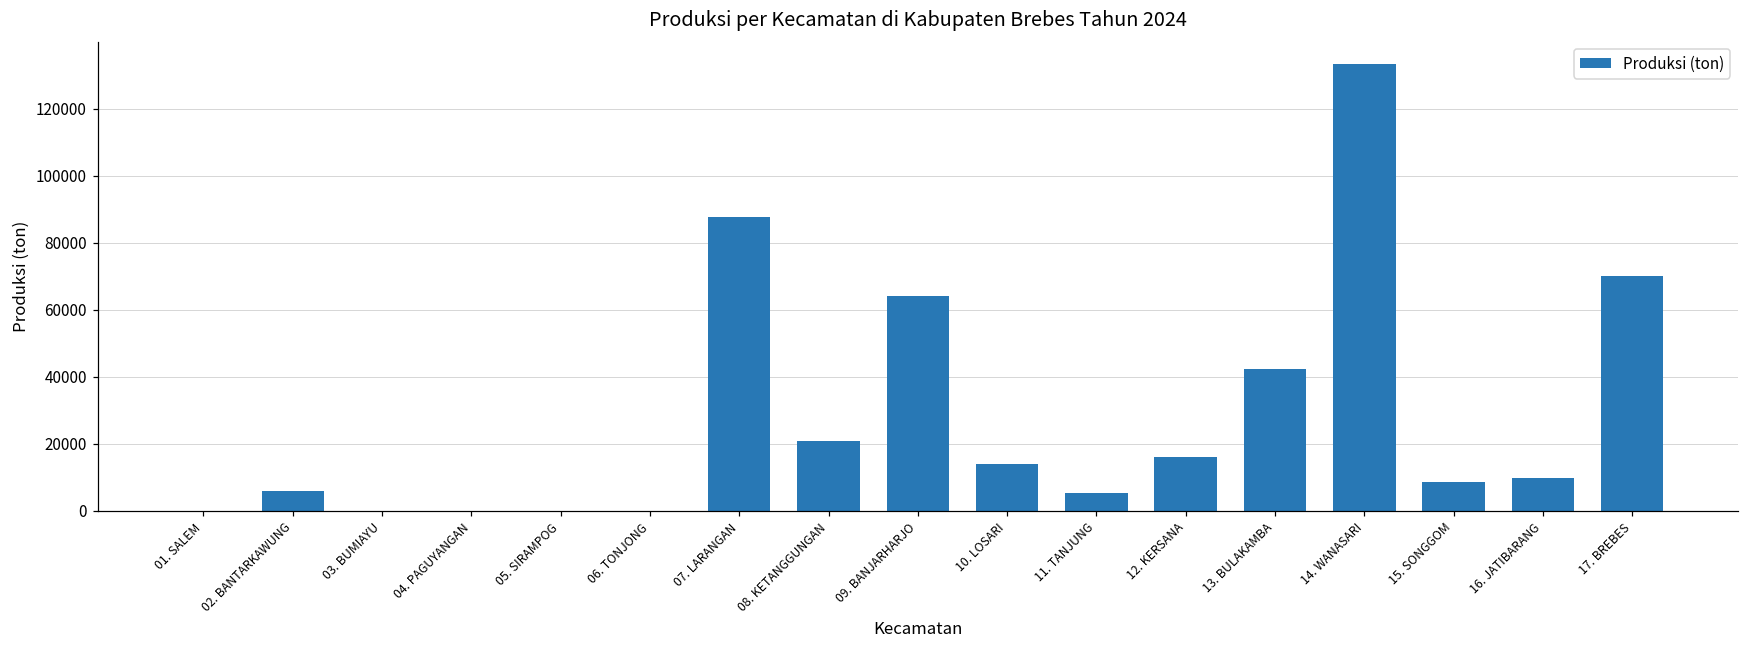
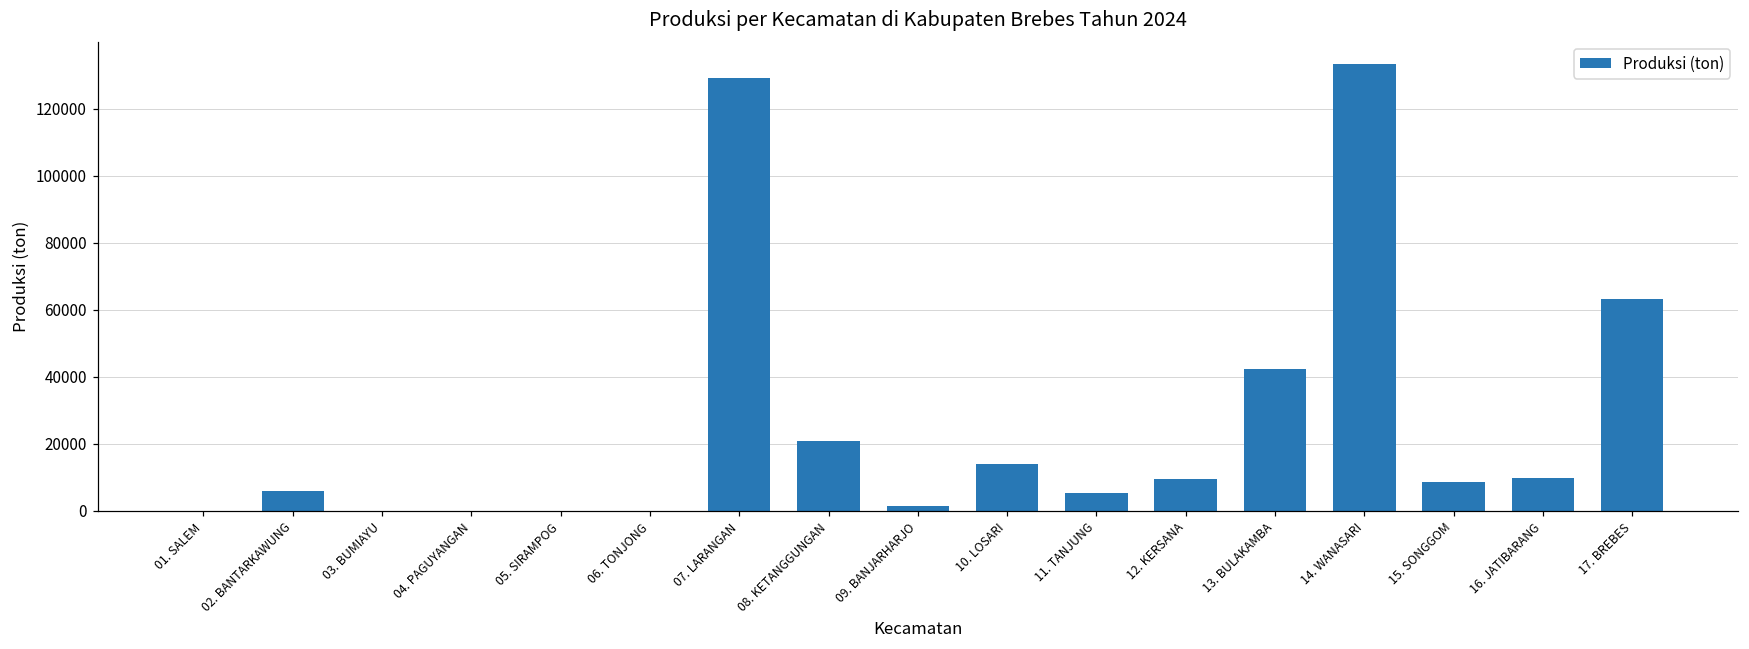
  {
    "01. SALEM": 0,
    "02. BANTARKAWUNG": 6000,
    "03. BUMIAYU": 0,
    "04. PAGUYANGAN": 0,
    "05. SIRAMPOG": 0,
-   "07. LARANGAN": 88000,
+   "07. LARANGAN": 129000,
    "08. KETANGGUNGAN": 21000,
-   "09. BANJARHARJO": 64000,
+   "09. BANJARHARJO": 1000,
    "10. LOSARI": 14000,
    "11. TANJUNG": 5000,
-   "12. KERSANA": 16000,
+   "12. KERSANA": 10000,
    "13. BULAKAMBA": 42000,
    "14. WANASARI": 133000,
    "15. SONGGOM": 9000,
    "16. JATIBARANG": 10000,
-   "17. BREBES": 70000
+   "17. BREBES": 63000
  }
